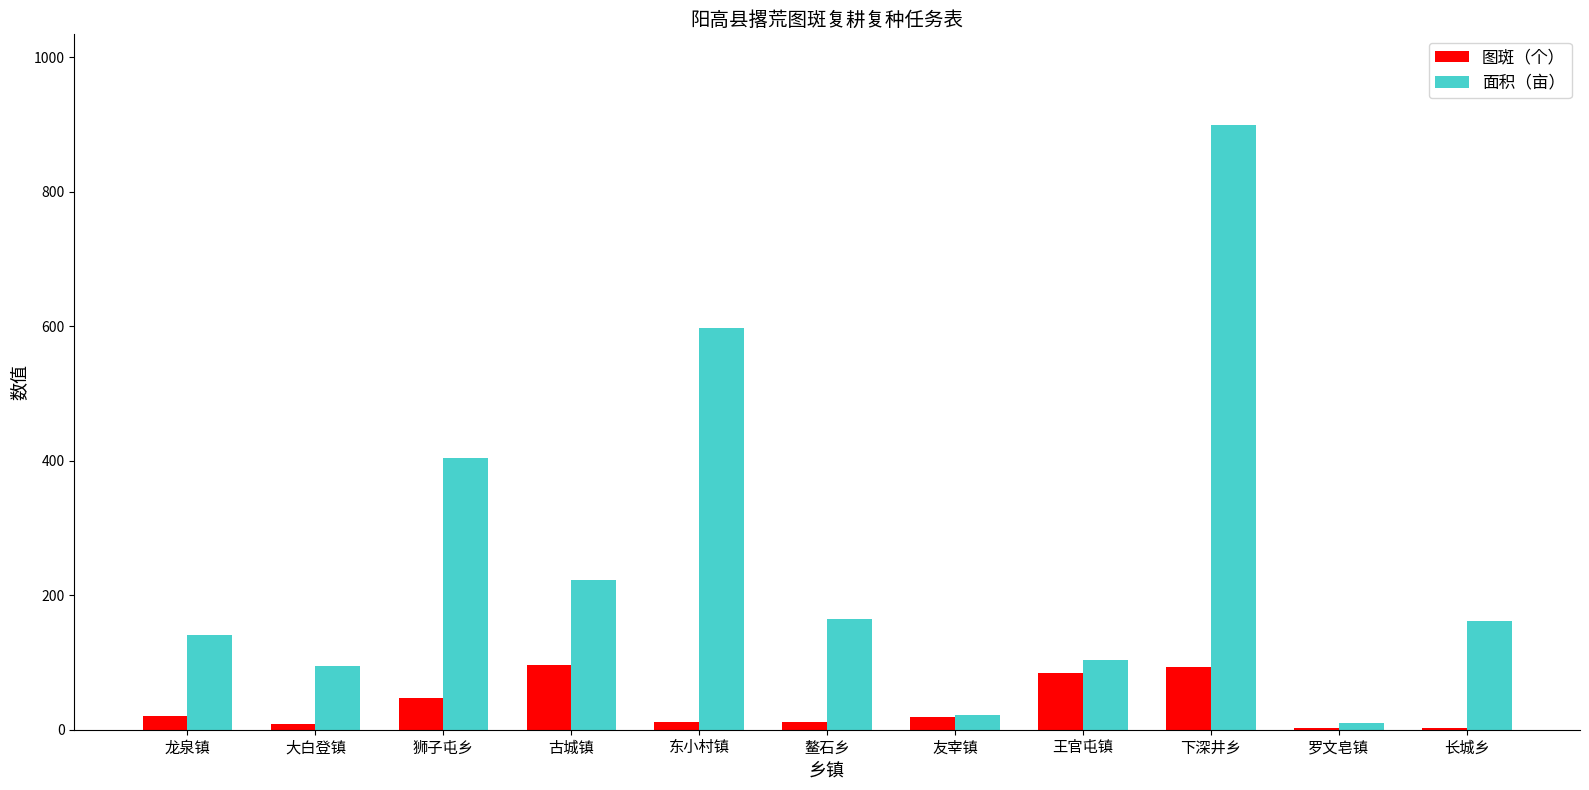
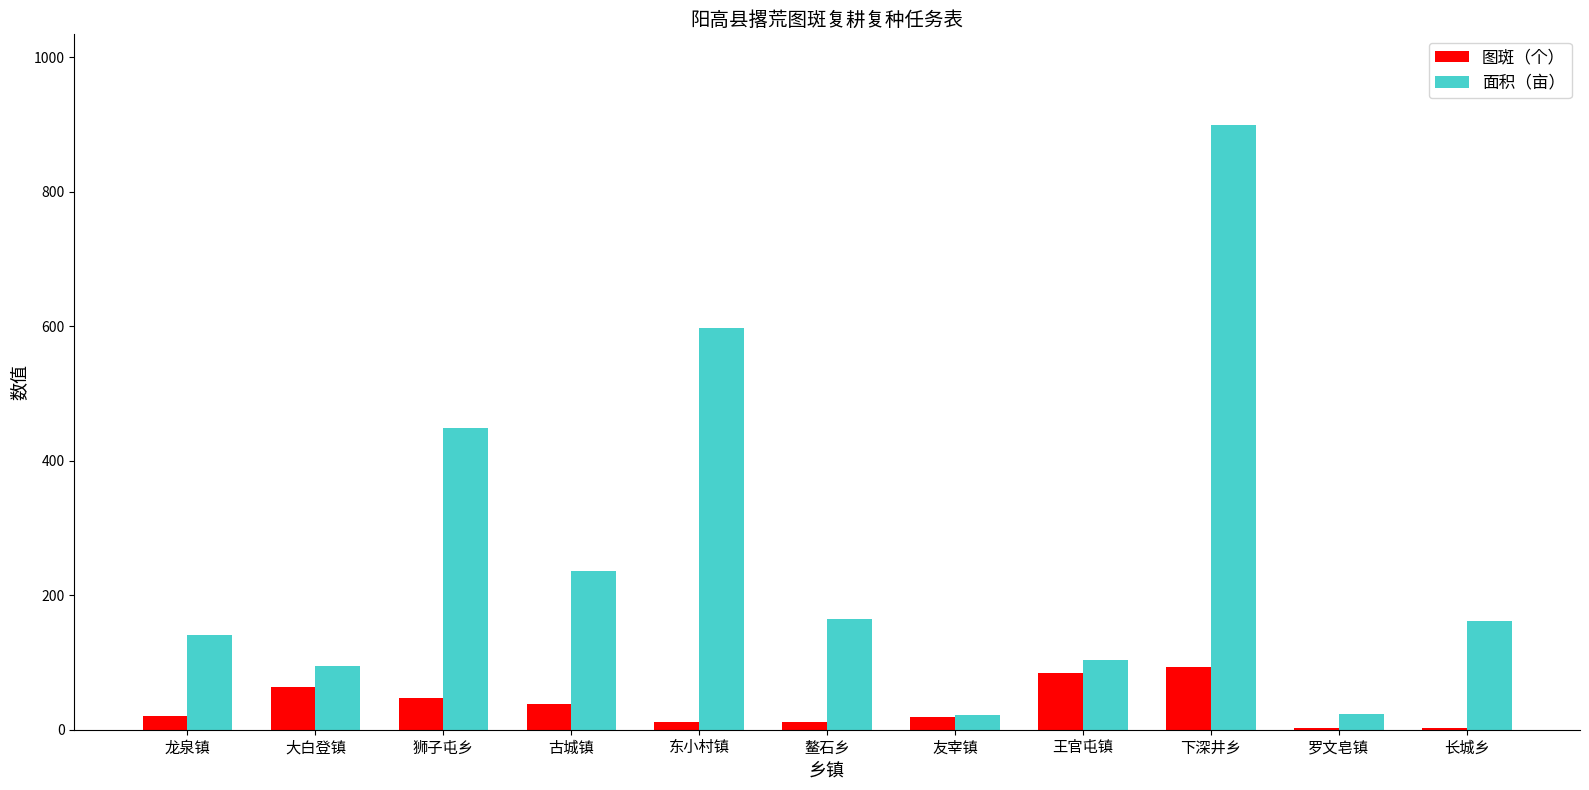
  {
    "图斑（个）": {
      "龙泉镇": 20,
-     "大白登镇": 10,
+     "大白登镇": 60,
      "狮子屯乡": 50,
-     "古城镇": 100,
+     "古城镇": 40,
      "东小村镇": 10,
      "鳌石乡": 10,
      "友宰镇": 20,
      "王官屯镇": 90,
      "下深井乡": 90
    },
    "面积（亩）": {
      "龙泉镇": 140,
      "大白登镇": 100,
-     "狮子屯乡": 400,
-     "古城镇": 220,
+     "狮子屯乡": 450,
+     "古城镇": 240,
      "东小村镇": 600,
      "鳌石乡": 170,
      "友宰镇": 20,
      "王官屯镇": 100,
      "下深井乡": 900,
-     "罗文皂镇": 10,
+     "罗文皂镇": 20,
      "长城乡": 160
    }
  }
